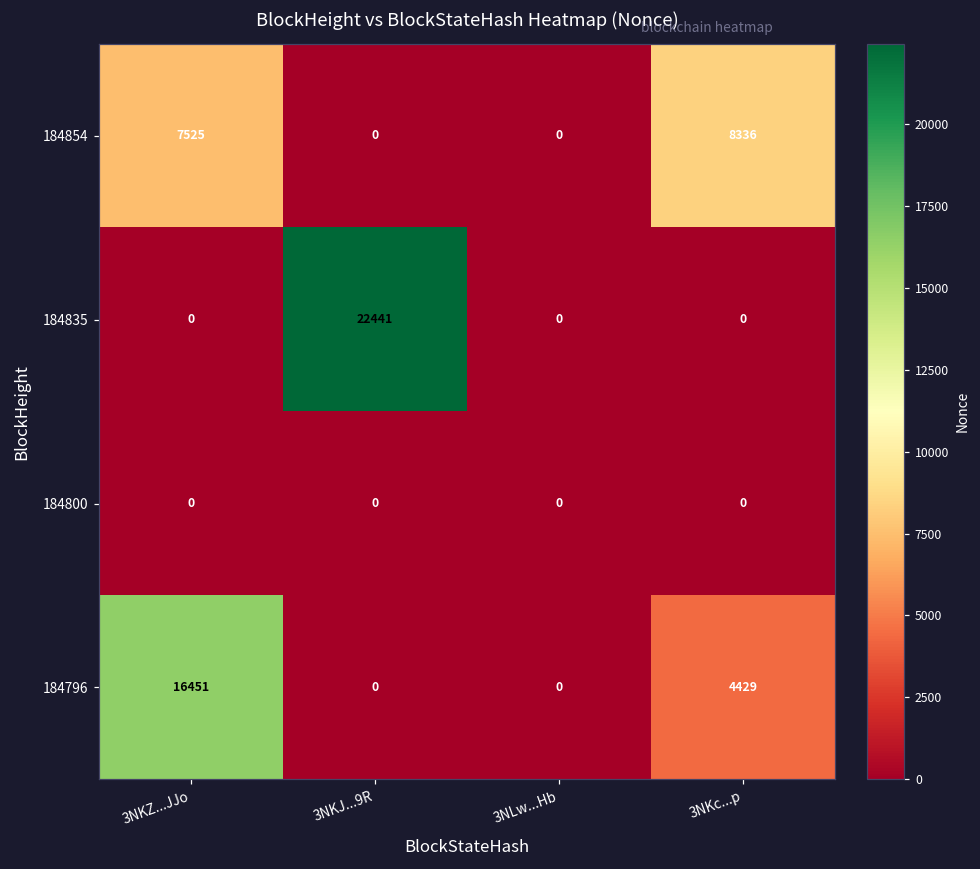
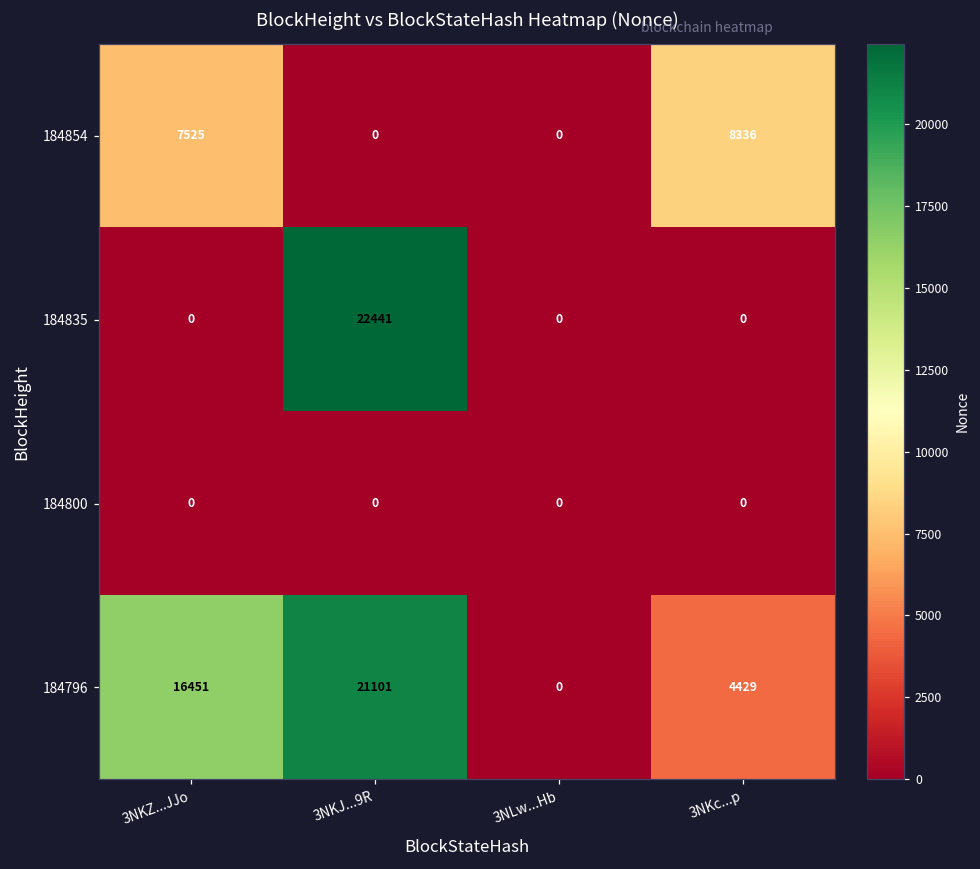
  {
    "184854": {
      "3NKZ...JJo": 7525,
      "3NKJ...9R": 0,
      "3NLw...Hb": 0,
      "3NKc...p": 8336
    },
    "184835": {
      "3NKZ...JJo": 0,
      "3NKJ...9R": 22441,
      "3NLw...Hb": 0,
      "3NKc...p": 0
    },
    "184800": {
      "3NKZ...JJo": 0,
      "3NKJ...9R": 0,
      "3NLw...Hb": 0,
      "3NKc...p": 0
    },
    "184796": {
      "3NKZ...JJo": 16451,
-     "3NKJ...9R": 0,
+     "3NKJ...9R": 21101,
      "3NLw...Hb": 0,
      "3NKc...p": 4429
    }
  }
